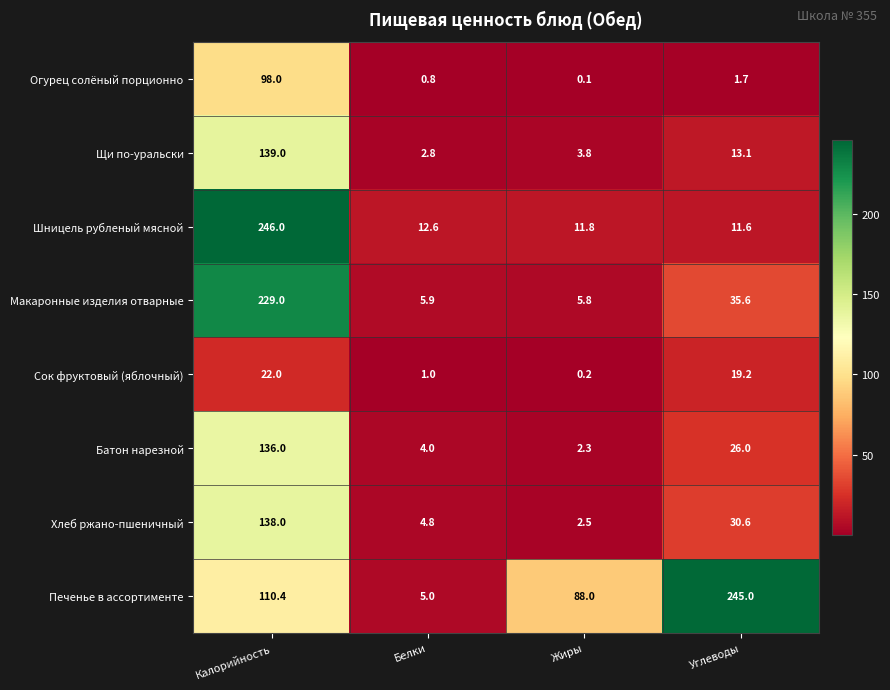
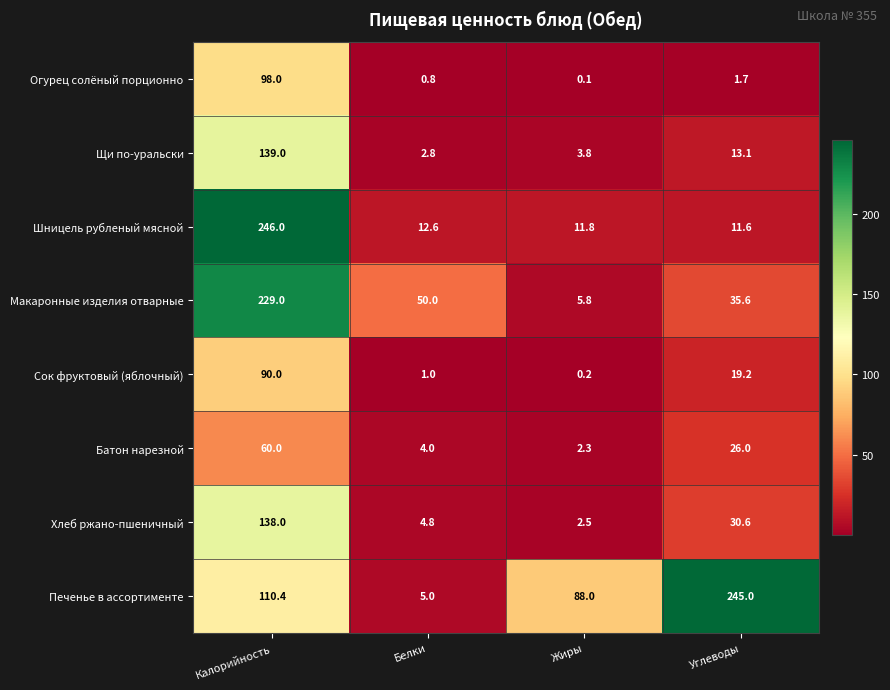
  {
    "Огурец солёный порционно": {
      "Калорийность": 98.0,
      "Белки": 0.8,
      "Жиры": 0.1,
      "Углеводы": 1.7
    },
    "Щи по-уральски": {
      "Калорийность": 139.0,
      "Белки": 2.8,
      "Жиры": 3.8,
      "Углеводы": 13.1
    },
    "Шницель рубленый мясной": {
      "Калорийность": 246.0,
      "Белки": 12.6,
      "Жиры": 11.8,
      "Углеводы": 11.6
    },
    "Макаронные изделия отварные": {
      "Калорийность": 229.0,
-     "Белки": 5.9,
+     "Белки": 50.0,
      "Жиры": 5.8,
      "Углеводы": 35.6
    },
    "Сок фруктовый (яблочный)": {
-     "Калорийность": 22.0,
+     "Калорийность": 90.0,
      "Белки": 1.0,
      "Жиры": 0.2,
      "Углеводы": 19.2
    },
    "Батон нарезной": {
-     "Калорийность": 136.0,
+     "Калорийность": 60.0,
      "Белки": 4.0,
      "Жиры": 2.3,
      "Углеводы": 26.0
    },
    "Хлеб ржано-пшеничный": {
      "Калорийность": 138.0,
      "Белки": 4.8,
      "Жиры": 2.5,
      "Углеводы": 30.6
    },
    "Печенье в ассортименте": {
      "Калорийность": 110.4,
      "Белки": 5.0,
      "Жиры": 88.0,
      "Углеводы": 245.0
    }
  }
